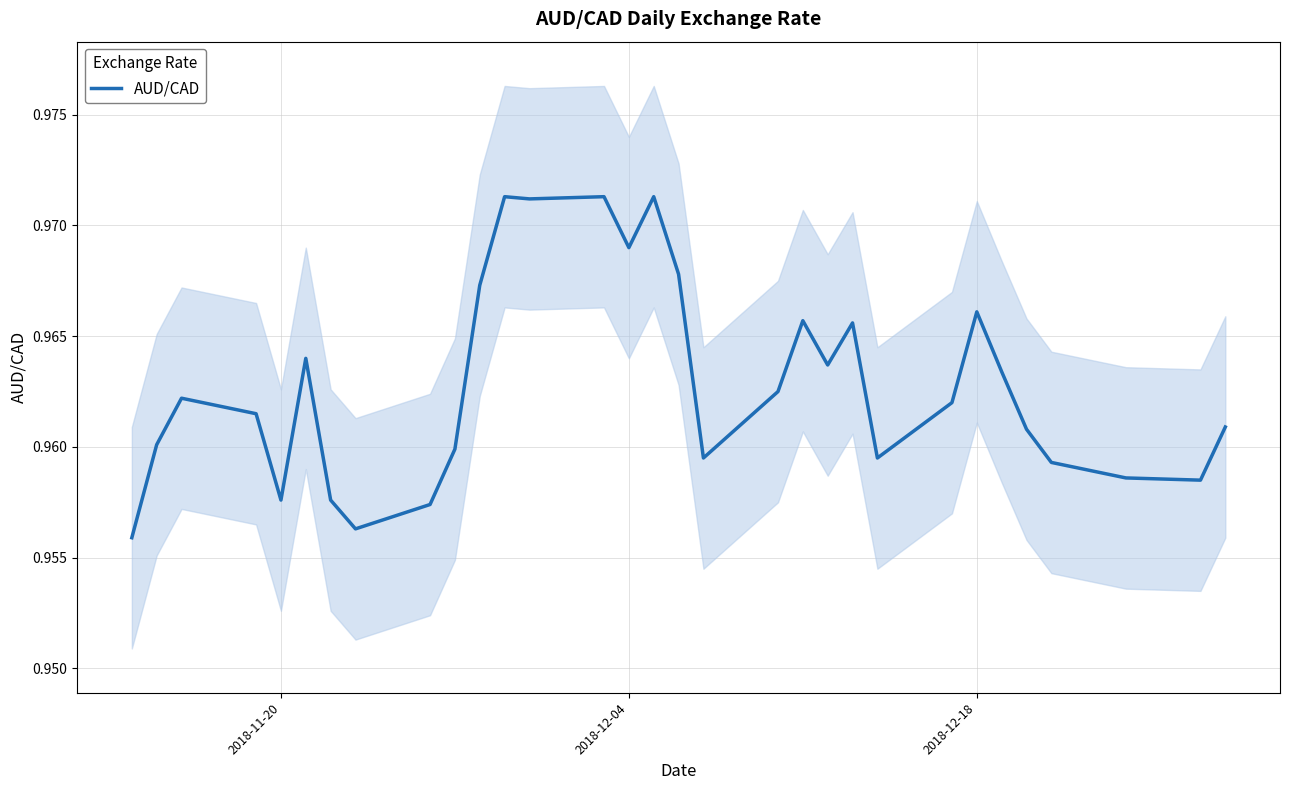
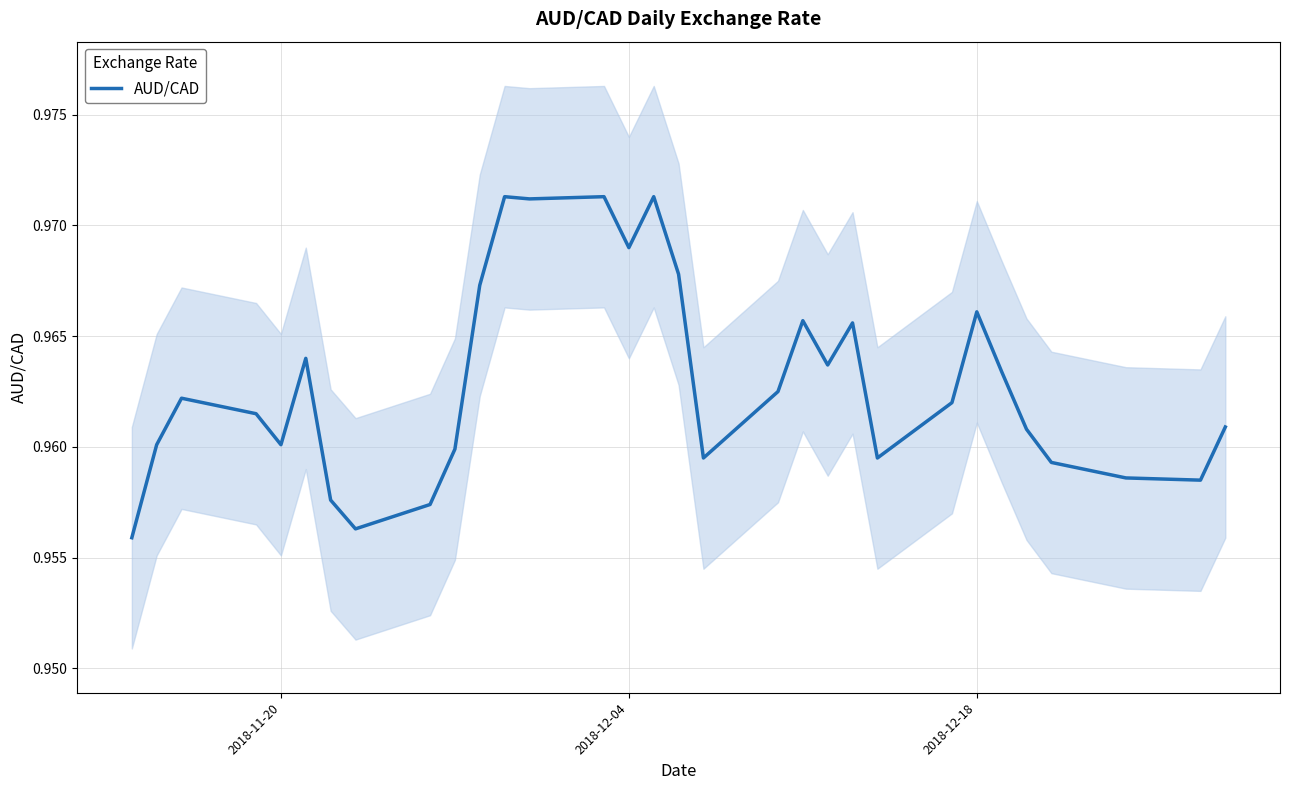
  {
    "AUD/CAD": {
-     "2018-11-20": 0.9576,
+     "2018-11-20": 0.9601,
      "2018-12-04": 0.9690,
      "2018-12-18": 0.9661
    }
  }
